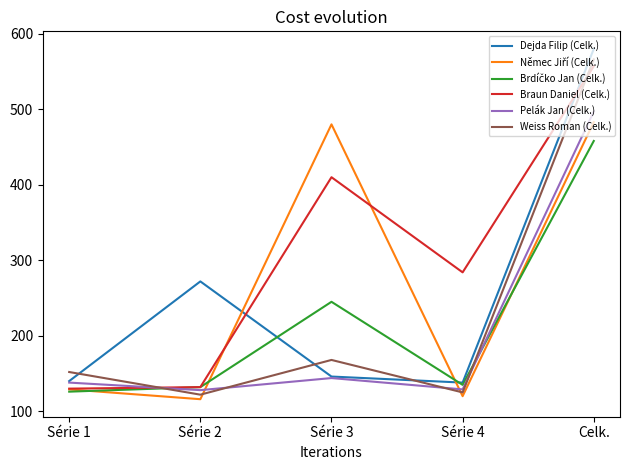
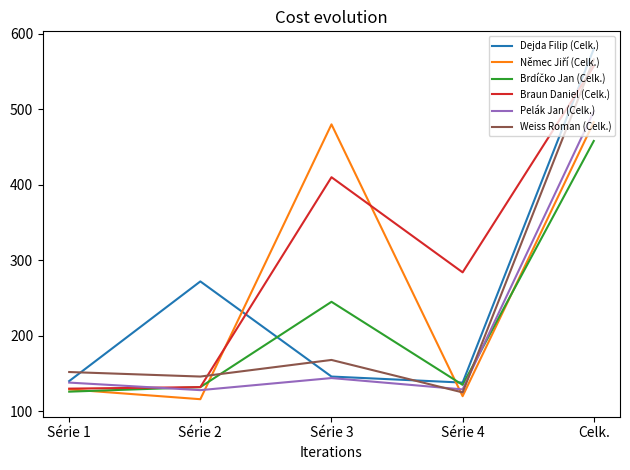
  {
    "Dejda Filip (Celk.)": {
      "Série 2": 270
    },
    "Němec Jiří (Celk.)": {
      "Série 2": 120,
      "Série 3": 480,
      "Série 4": 120
    },
    "Brdíčko Jan (Celk.)": {
      "Série 3": 250,
      "Celk.": 460
    },
    "Braun Daniel (Celk.)": {
      "Série 3": 410,
      "Série 4": 280
    },
    "Pelák Jan (Celk.)": {
      "Série 2": 130,
      "Série 4": 130
    },
    "Weiss Roman (Celk.)": {
      "Série 1": 150,
-     "Série 2": 120,
+     "Série 2": 150,
      "Série 3": 170,
      "Série 4": 130
    }
  }
